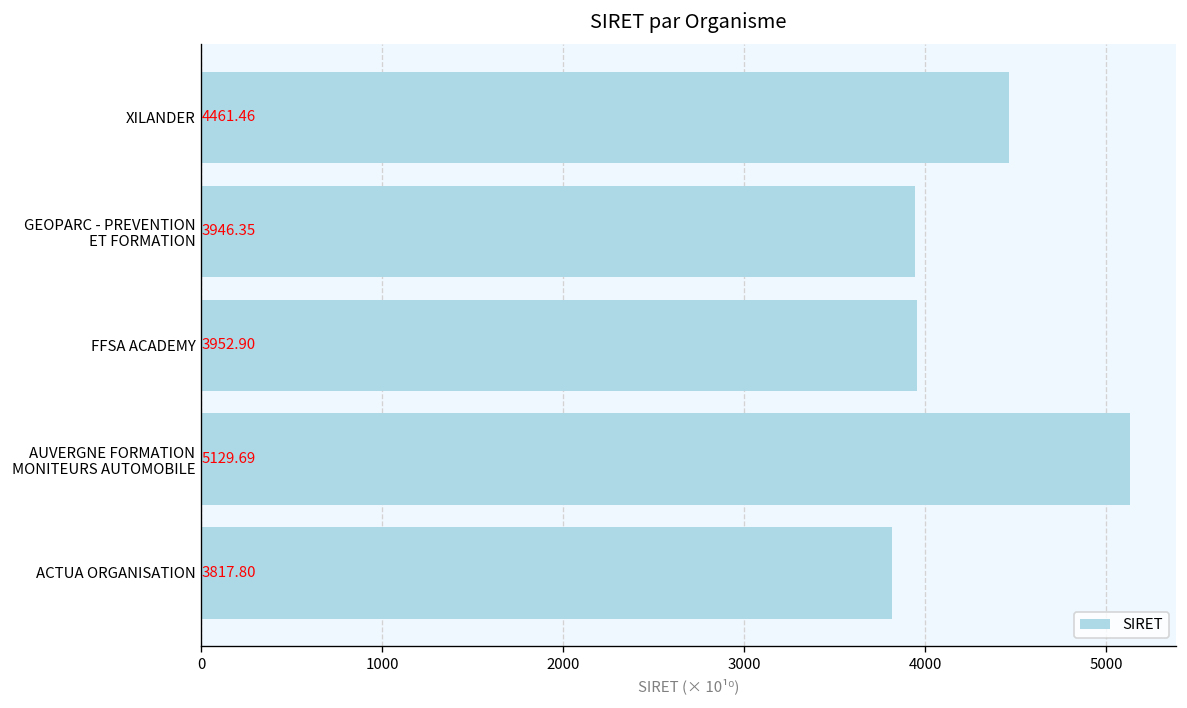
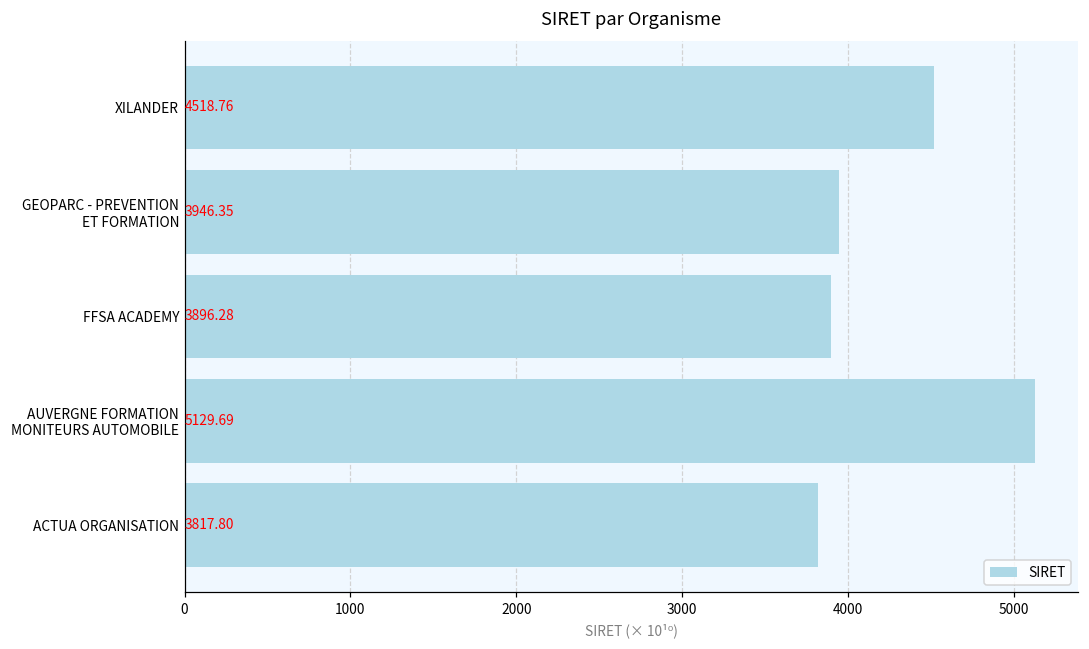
  {
-   "XILANDER": 4461.46,
+   "XILANDER": 4518.76,
    "GEOPARC - PREVENTION ET FORMATION": 3946.35,
-   "FFSA ACADEMY": 3952.90,
+   "FFSA ACADEMY": 3896.28,
    "AUVERGNE FORMATION MONITEURS AUTOMOBILE": 5129.69,
    "ACTUA ORGANISATION": 3817.80
  }
